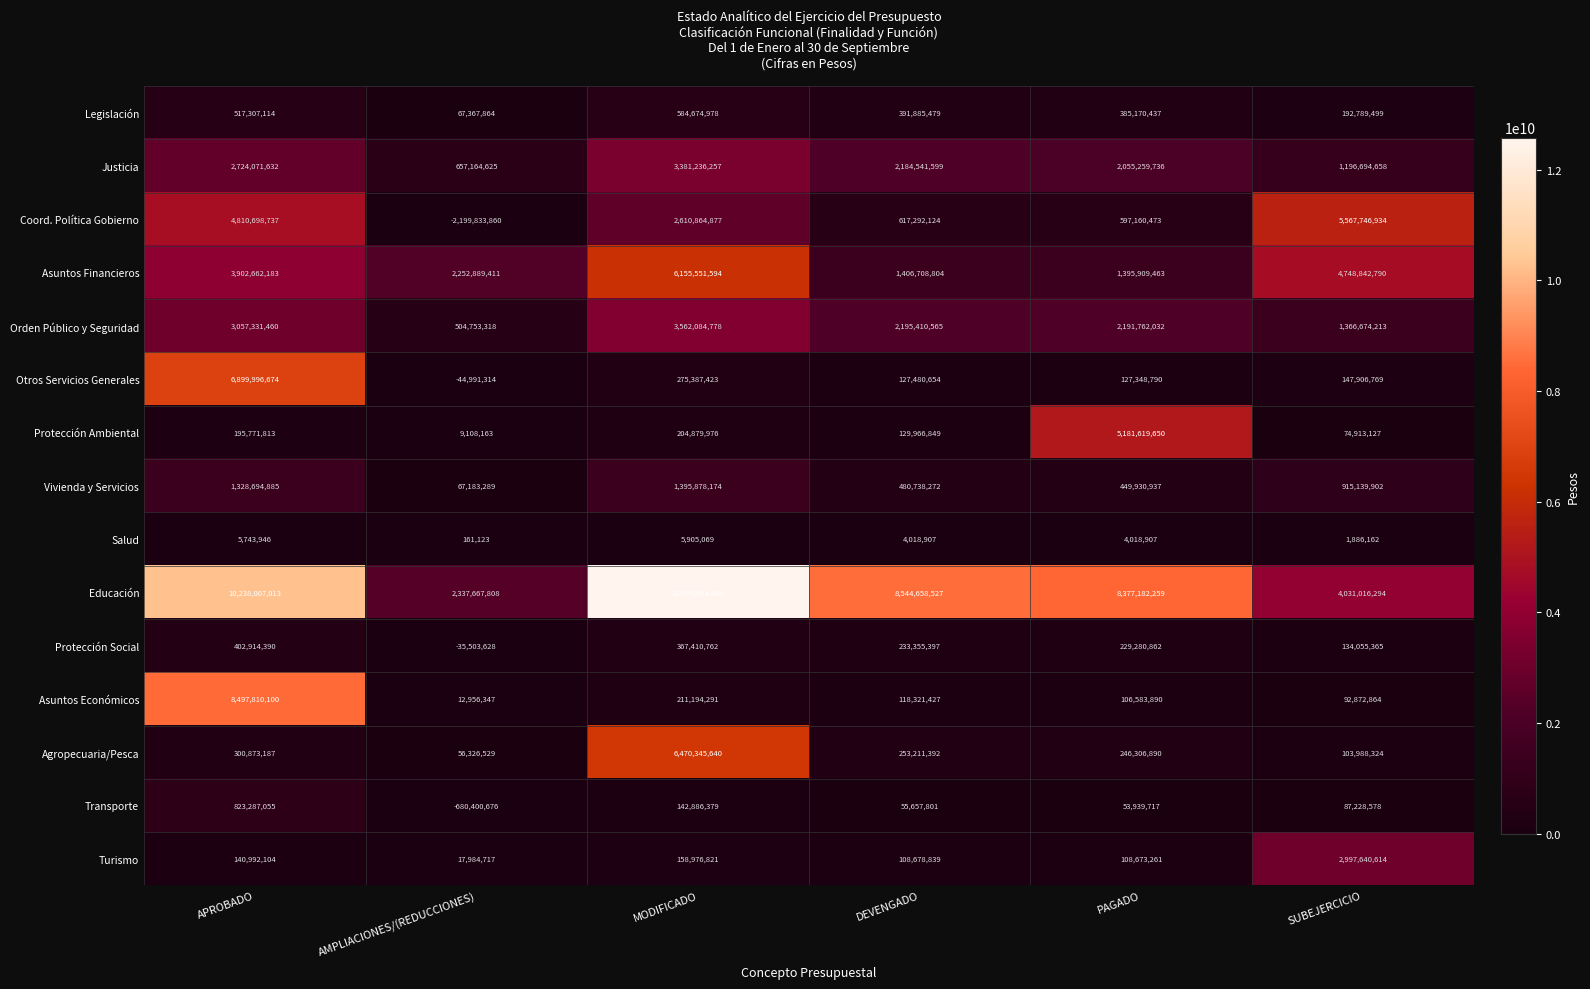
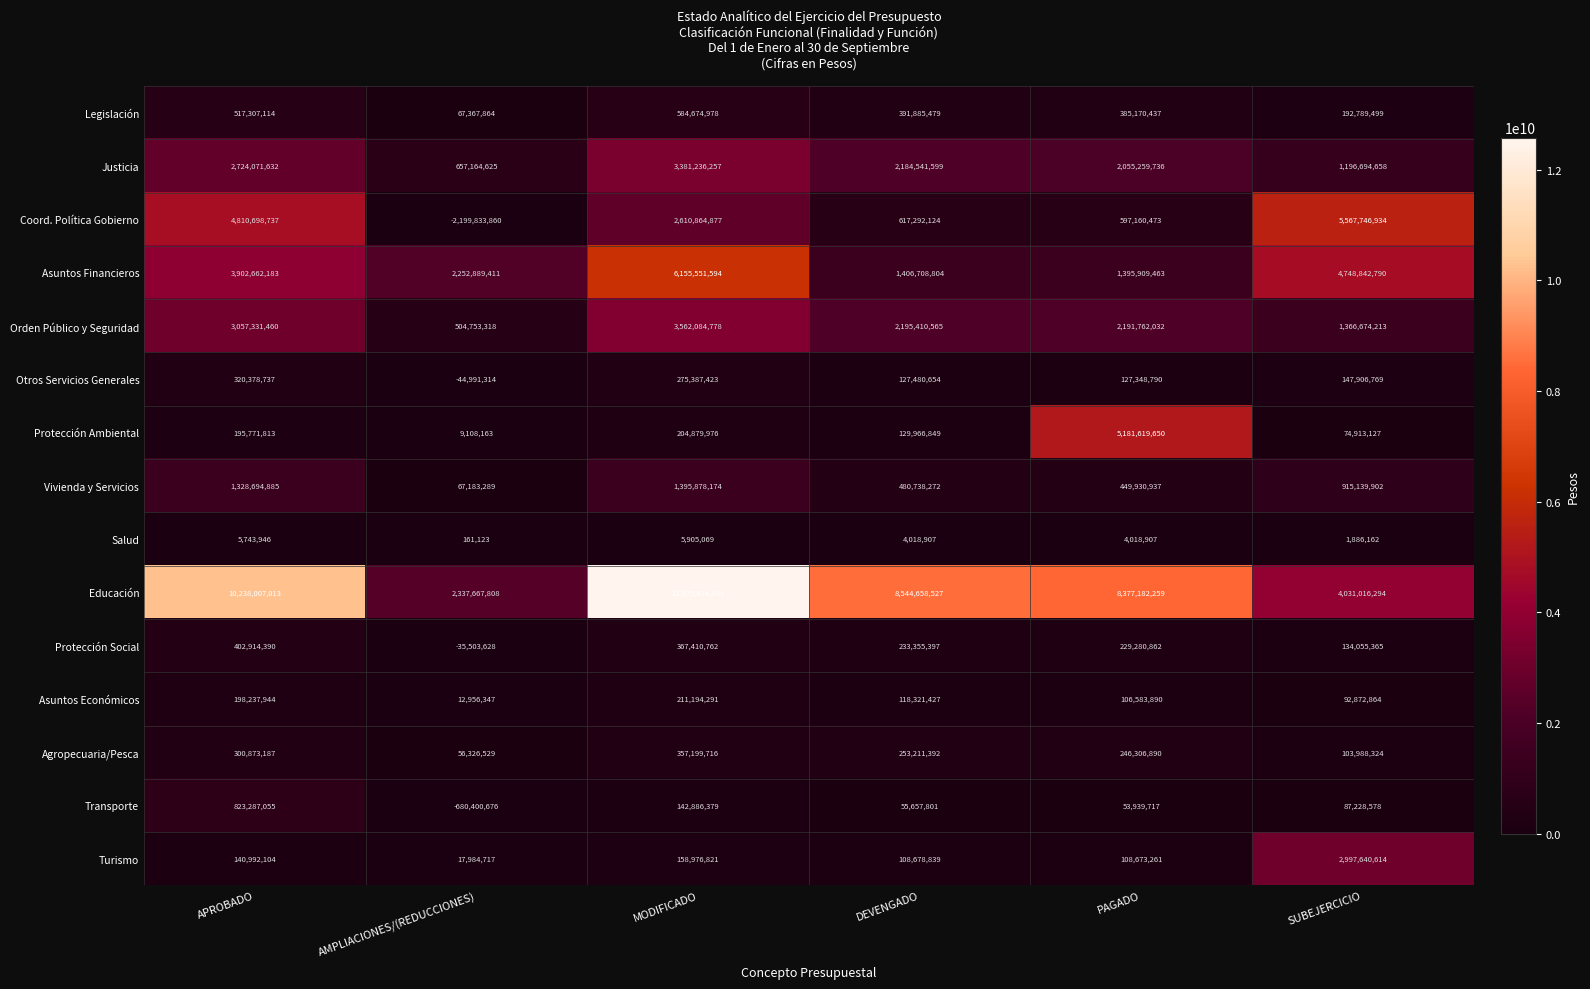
  {
    "Legislación": {
      "APROBADO": "517,307,114",
      "AMPLIACIONES/(REDUCCIONES)": "67,367,864",
      "MODIFICADO": "584,674,978",
      "DEVENGADO": "391,885,479",
      "PAGADO": "385,170,437",
      "SUBEJERCICIO": "192,789,499"
    },
    "Justicia": {
      "APROBADO": "2,724,071,632",
      "AMPLIACIONES/(REDUCCIONES)": "657,164,625",
      "MODIFICADO": "3,381,236,257",
      "DEVENGADO": "2,184,541,599",
      "PAGADO": "2,055,259,736",
      "SUBEJERCICIO": "1,196,694,658"
    },
    "Coord. Política Gobierno": {
      "APROBADO": "4,810,698,737",
      "AMPLIACIONES/(REDUCCIONES)": "-2,199,833,860",
      "MODIFICADO": "2,610,864,877",
      "DEVENGADO": "617,292,124",
      "PAGADO": "597,160,473",
      "SUBEJERCICIO": "5,567,746,934"
    },
    "Asuntos Financieros": {
      "APROBADO": "3,902,662,183",
      "AMPLIACIONES/(REDUCCIONES)": "2,252,889,411",
      "MODIFICADO": "6,155,551,594",
      "DEVENGADO": "1,406,708,804",
      "PAGADO": "1,395,909,463",
      "SUBEJERCICIO": "4,748,842,790"
    },
    "Orden Público y Seguridad": {
      "APROBADO": "3,057,331,460",
      "AMPLIACIONES/(REDUCCIONES)": "504,753,318",
      "MODIFICADO": "3,562,084,778",
      "DEVENGADO": "2,195,410,565",
      "PAGADO": "2,191,762,032",
      "SUBEJERCICIO": "1,366,674,213"
    },
    "Otros Servicios Generales": {
-     "APROBADO": "6,899,996,674",
+     "APROBADO": "320,378,737",
      "AMPLIACIONES/(REDUCCIONES)": "-44,991,314",
      "MODIFICADO": "275,387,423",
      "DEVENGADO": "127,480,654",
      "PAGADO": "127,348,790",
      "SUBEJERCICIO": "147,906,769"
    },
    "Protección Ambiental": {
      "APROBADO": "195,771,813",
      "AMPLIACIONES/(REDUCCIONES)": "9,108,163",
      "MODIFICADO": "204,879,976",
      "DEVENGADO": "129,966,849",
      "PAGADO": "5,181,619,650",
      "SUBEJERCICIO": "74,913,127"
    },
    "Vivienda y Servicios": {
      "APROBADO": "1,328,694,885",
      "AMPLIACIONES/(REDUCCIONES)": "67,183,289",
      "MODIFICADO": "1,395,878,174",
      "DEVENGADO": "480,738,272",
      "PAGADO": "449,930,937",
      "SUBEJERCICIO": "915,139,902"
    },
    "Salud": {
      "APROBADO": "5,743,946",
      "AMPLIACIONES/(REDUCCIONES)": "161,123",
      "MODIFICADO": "5,905,069",
      "DEVENGADO": "4,018,907",
      "PAGADO": "4,018,907",
      "SUBEJERCICIO": "1,886,162"
    },
    "Educación": {
      "APROBADO": "10,238,007,013",
      "AMPLIACIONES/(REDUCCIONES)": "2,337,667,808",
      "DEVENGADO": "8,544,658,527",
      "PAGADO": "8,377,182,259",
      "SUBEJERCICIO": "4,031,016,294"
    },
    "Protección Social": {
      "APROBADO": "402,914,390",
      "AMPLIACIONES/(REDUCCIONES)": "-35,503,628",
      "MODIFICADO": "367,410,762",
      "DEVENGADO": "233,355,397",
      "PAGADO": "229,280,862",
      "SUBEJERCICIO": "134,055,365"
    },
    "Asuntos Económicos": {
-     "APROBADO": "8,497,810,100",
+     "APROBADO": "198,237,944",
      "AMPLIACIONES/(REDUCCIONES)": "12,956,347",
      "MODIFICADO": "211,194,291",
      "DEVENGADO": "118,321,427",
      "PAGADO": "106,583,890",
      "SUBEJERCICIO": "92,872,864"
    },
    "Agropecuaria/Pesca": {
      "APROBADO": "300,873,187",
      "AMPLIACIONES/(REDUCCIONES)": "56,326,529",
-     "MODIFICADO": "6,470,345,640",
+     "MODIFICADO": "357,199,716",
      "DEVENGADO": "253,211,392",
      "PAGADO": "246,306,890",
      "SUBEJERCICIO": "103,988,324"
    },
    "Transporte": {
      "APROBADO": "823,287,055",
      "AMPLIACIONES/(REDUCCIONES)": "-680,400,676",
      "MODIFICADO": "142,886,379",
      "DEVENGADO": "55,657,801",
      "PAGADO": "53,939,717",
      "SUBEJERCICIO": "87,228,578"
    },
    "Turismo": {
      "APROBADO": "140,992,104",
      "AMPLIACIONES/(REDUCCIONES)": "17,984,717",
      "MODIFICADO": "158,976,821",
      "DEVENGADO": "108,678,839",
      "PAGADO": "108,673,261",
      "SUBEJERCICIO": "2,997,640,614"
    }
  }
